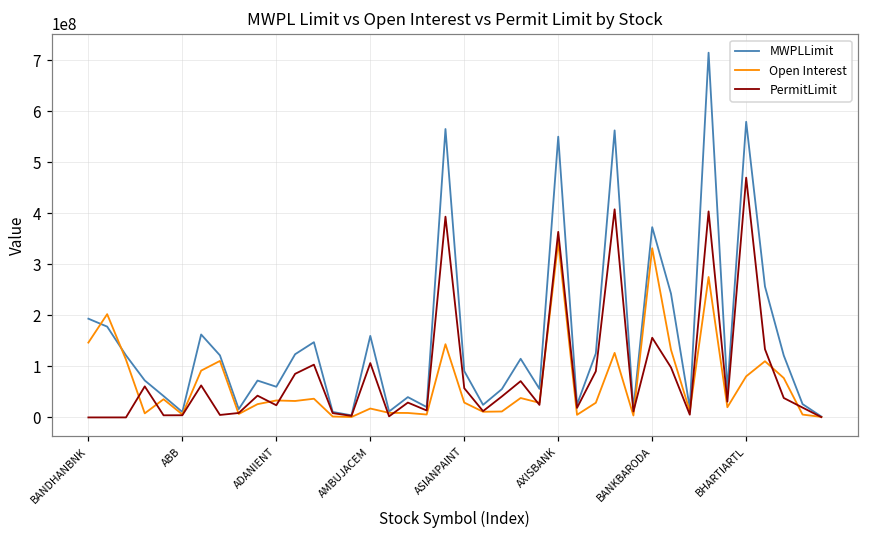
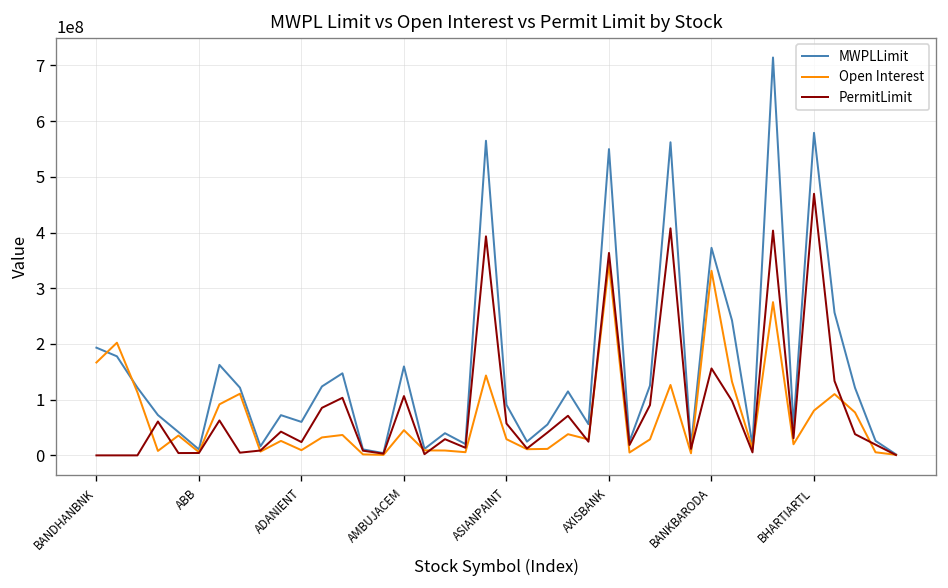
  {
    "MWPLLimit": {
      "BANDHANBNK": 190000000,
      "ADANIENT": 60000000,
      "AMBUJACEM": 160000000,
      "ASIANPAINT": 90000000,
      "AXISBANK": 550000000,
      "BANKBARODA": 370000000,
      "BHARTIARTL": 580000000
    },
    "Open Interest": {
-     "BANDHANBNK": 150000000,
-     "ADANIENT": 30000000,
-     "AMBUJACEM": 20000000,
+     "BANDHANBNK": 170000000,
+     "ADANIENT": 10000000,
+     "AMBUJACEM": 50000000,
      "ASIANPAINT": 30000000,
      "AXISBANK": 340000000,
      "BANKBARODA": 330000000,
      "BHARTIARTL": 80000000
    },
    "PermitLimit": {
      "BANDHANBNK": 0,
      "ADANIENT": 20000000,
      "AMBUJACEM": 110000000,
      "ASIANPAINT": 60000000,
      "AXISBANK": 360000000,
      "BANKBARODA": 160000000,
      "BHARTIARTL": 470000000
    }
  }
